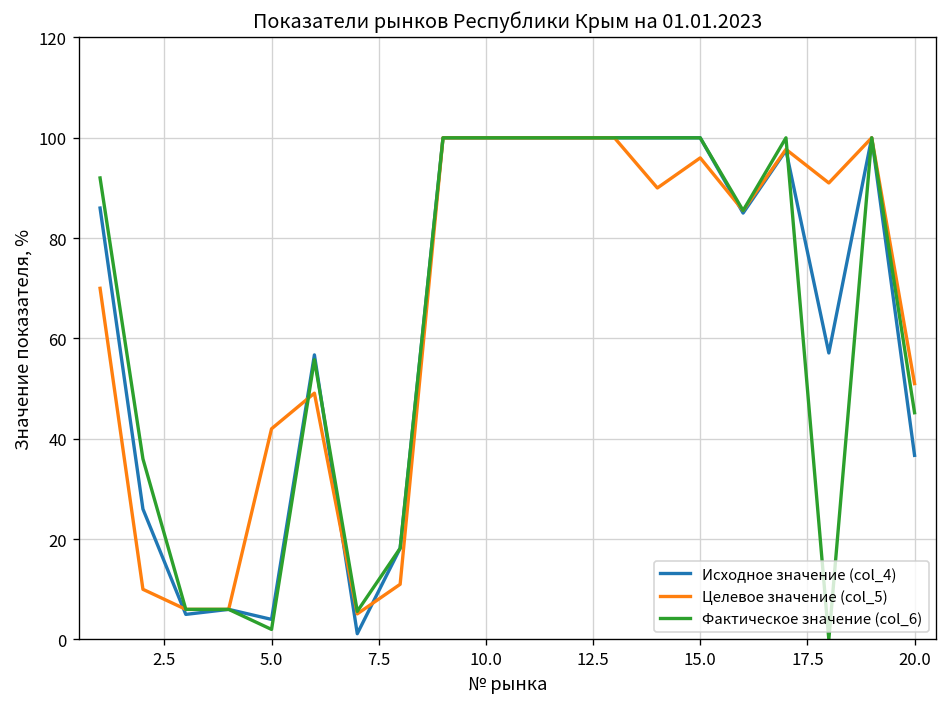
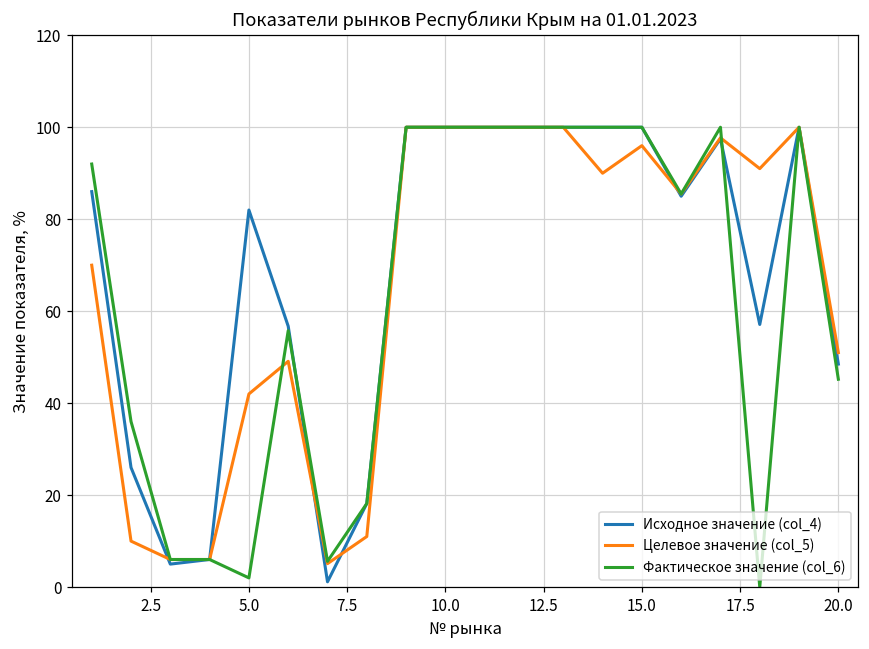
  {
    "Исходное значение (col_4)": {
-     "5.0": 4,
-     "20.0": 37
+     "5.0": 82,
+     "20.0": 49
    },
    "Целевое значение (col_5)": {
      "5.0": 42,
      "15.0": 96,
      "20.0": 51
    },
    "Фактическое значение (col_6)": {
      "5.0": 2,
      "20.0": 45
    }
  }
